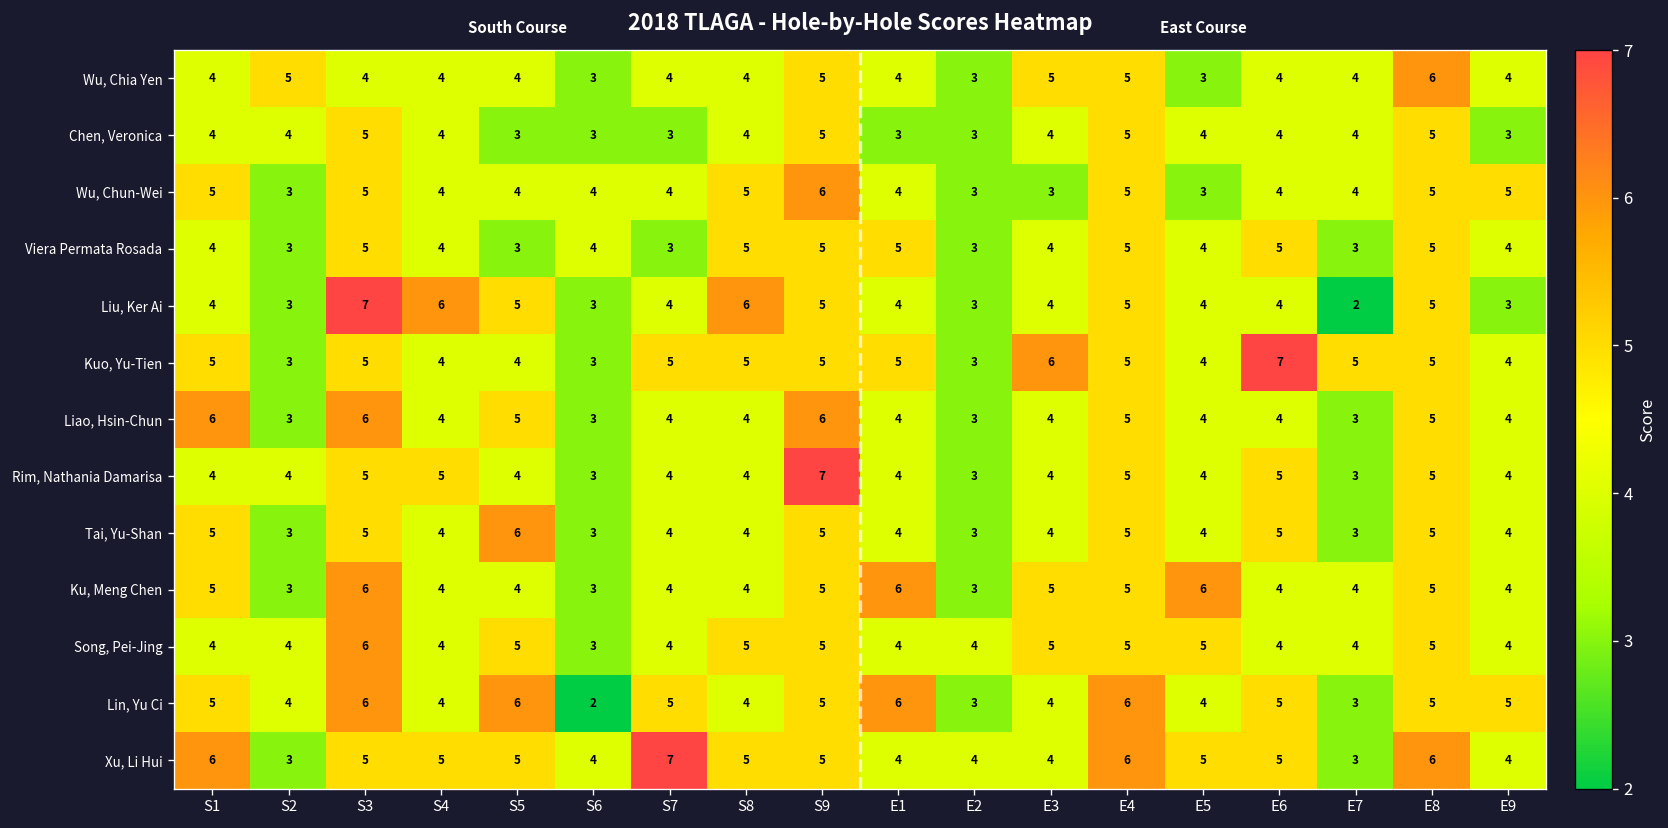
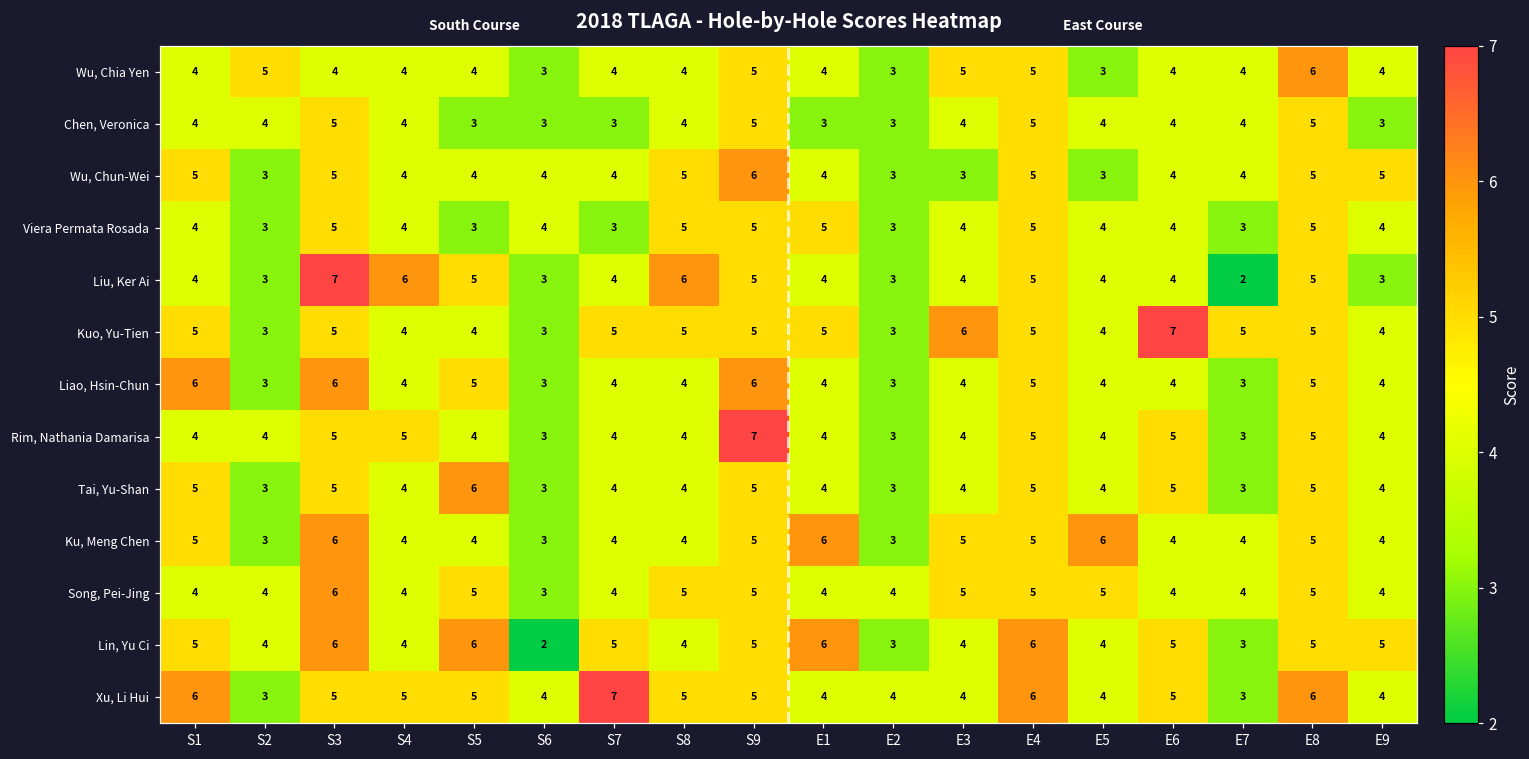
  {
    "Viera Permata Rosada": {
      "S1": 4,
      "S2": 3,
      "S3": 5,
      "S4": 4,
      "S5": 3,
      "S6": 4,
      "S7": 3,
      "S8": 5,
      "S9": 5,
      "E1": 5,
      "E2": 3,
      "E3": 4,
      "E4": 5,
      "E5": 4,
-     "E6": 5,
+     "E6": 4,
      "E7": 3,
      "E8": 5,
      "E9": 4
    },
    "Xu, Li Hui": {
      "S1": 6,
      "S2": 3,
      "S3": 5,
      "S4": 5,
      "S5": 5,
      "S6": 4,
      "S7": 7,
      "S8": 5,
      "S9": 5,
      "E1": 4,
      "E2": 4,
      "E3": 4,
      "E4": 6,
-     "E5": 5,
+     "E5": 4,
      "E6": 5,
      "E7": 3,
      "E8": 6,
      "E9": 4
    }
  }
